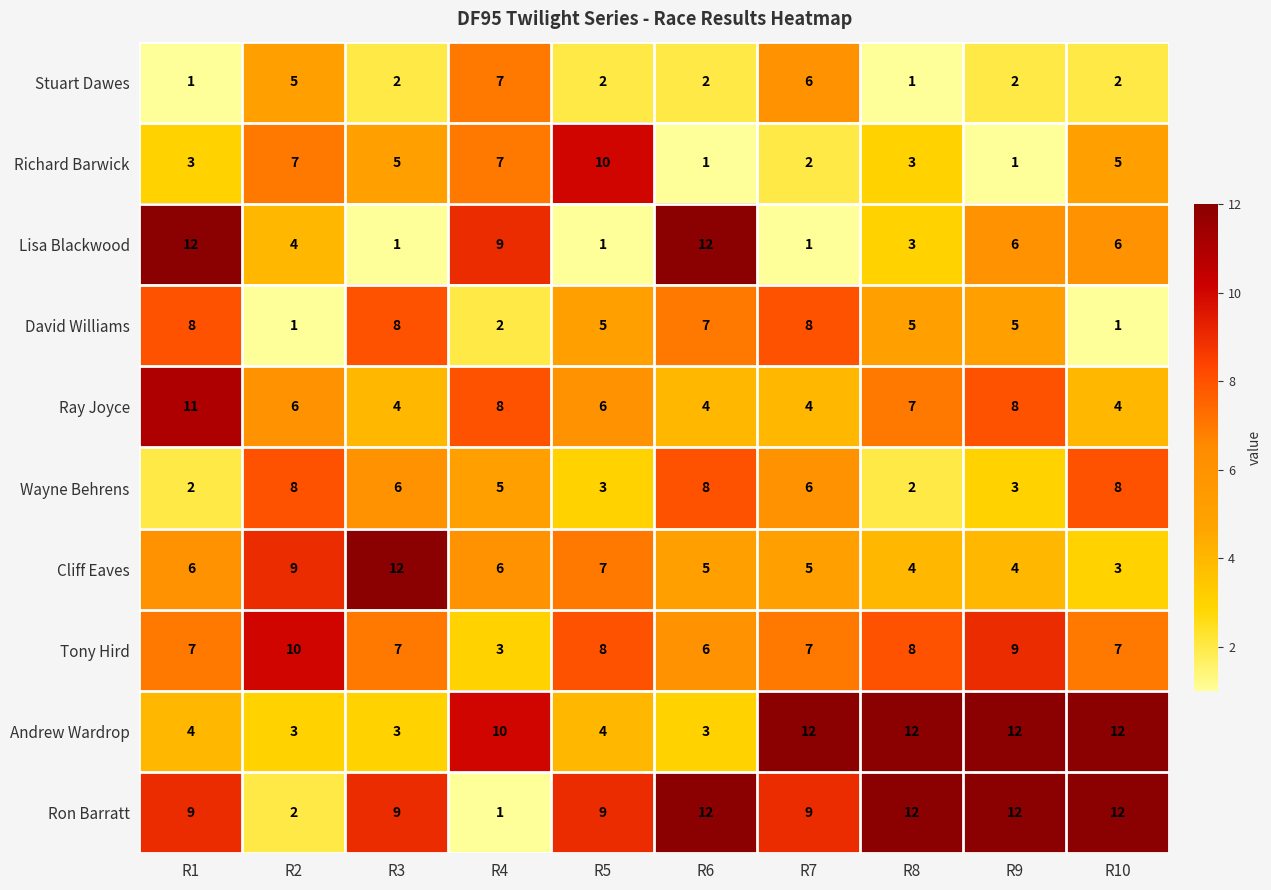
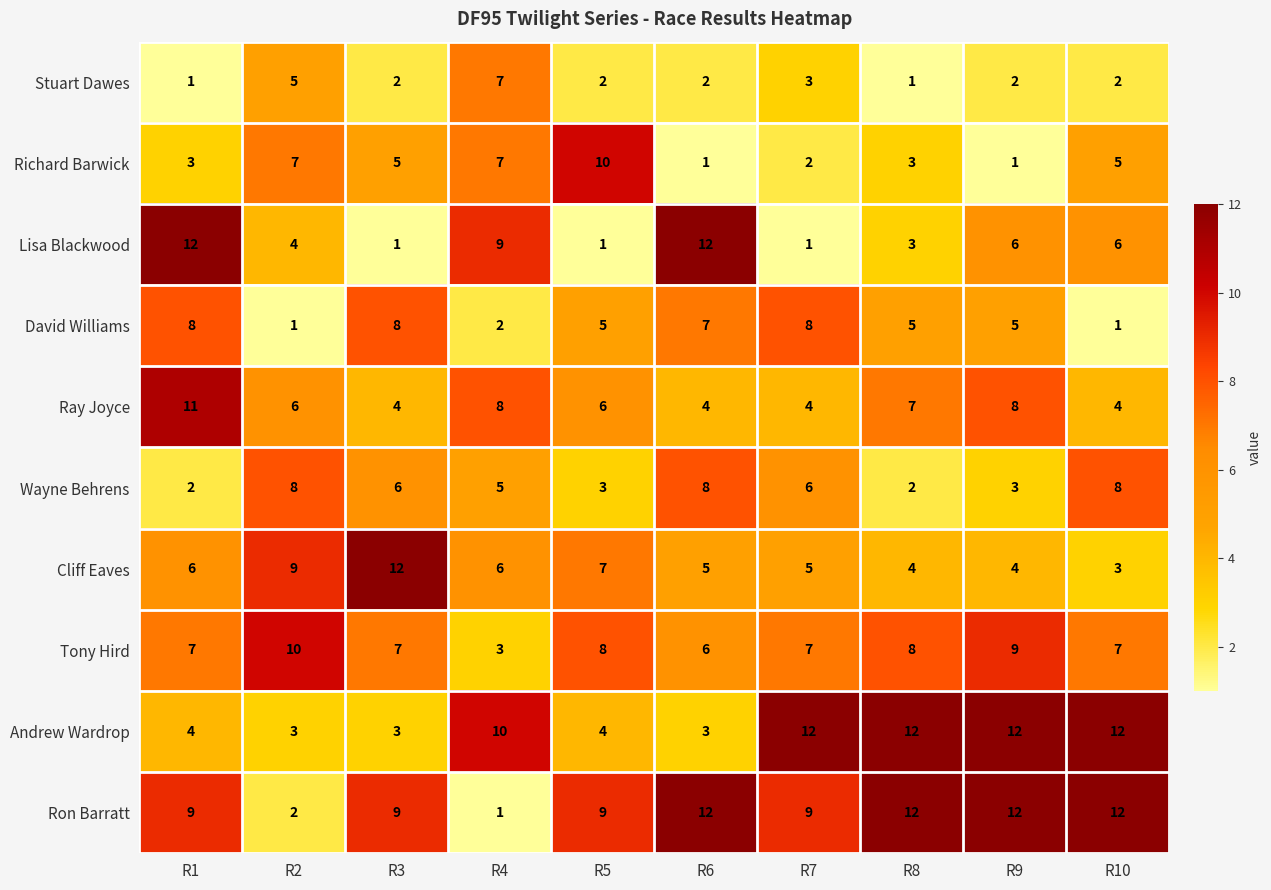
  {
    "Stuart Dawes": {
      "R1": 1,
      "R2": 5,
      "R3": 2,
      "R4": 7,
      "R5": 2,
      "R6": 2,
-     "R7": 6,
+     "R7": 3,
      "R8": 1,
      "R9": 2,
      "R10": 2
    },
    "Richard Barwick": {
      "R1": 3,
      "R2": 7,
      "R3": 5,
      "R4": 7,
      "R5": 10,
      "R6": 1,
      "R7": 2,
      "R8": 3,
      "R9": 1,
      "R10": 5
    },
    "Lisa Blackwood": {
      "R1": 12,
      "R2": 4,
      "R3": 1,
      "R4": 9,
      "R5": 1,
      "R6": 12,
      "R7": 1,
      "R8": 3,
      "R9": 6,
      "R10": 6
    },
    "David Williams": {
      "R1": 8,
      "R2": 1,
      "R3": 8,
      "R4": 2,
      "R5": 5,
      "R6": 7,
      "R7": 8,
      "R8": 5,
      "R9": 5,
      "R10": 1
    },
    "Ray Joyce": {
      "R1": 11,
      "R2": 6,
      "R3": 4,
      "R4": 8,
      "R5": 6,
      "R6": 4,
      "R7": 4,
      "R8": 7,
      "R9": 8,
      "R10": 4
    },
    "Wayne Behrens": {
      "R1": 2,
      "R2": 8,
      "R3": 6,
      "R4": 5,
      "R5": 3,
      "R6": 8,
      "R7": 6,
      "R8": 2,
      "R9": 3,
      "R10": 8
    },
    "Cliff Eaves": {
      "R1": 6,
      "R2": 9,
      "R3": 12,
      "R4": 6,
      "R5": 7,
      "R6": 5,
      "R7": 5,
      "R8": 4,
      "R9": 4,
      "R10": 3
    },
    "Tony Hird": {
      "R1": 7,
      "R2": 10,
      "R3": 7,
      "R4": 3,
      "R5": 8,
      "R6": 6,
      "R7": 7,
      "R8": 8,
      "R9": 9,
      "R10": 7
    },
    "Andrew Wardrop": {
      "R1": 4,
      "R2": 3,
      "R3": 3,
      "R4": 10,
      "R5": 4,
      "R6": 3,
      "R7": 12,
      "R8": 12,
      "R9": 12,
      "R10": 12
    },
    "Ron Barratt": {
      "R1": 9,
      "R2": 2,
      "R3": 9,
      "R4": 1,
      "R5": 9,
      "R6": 12,
      "R7": 9,
      "R8": 12,
      "R9": 12,
      "R10": 12
    }
  }
